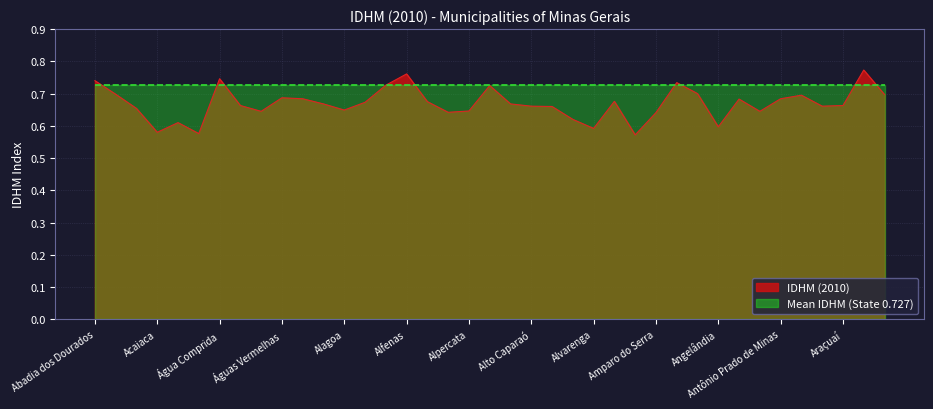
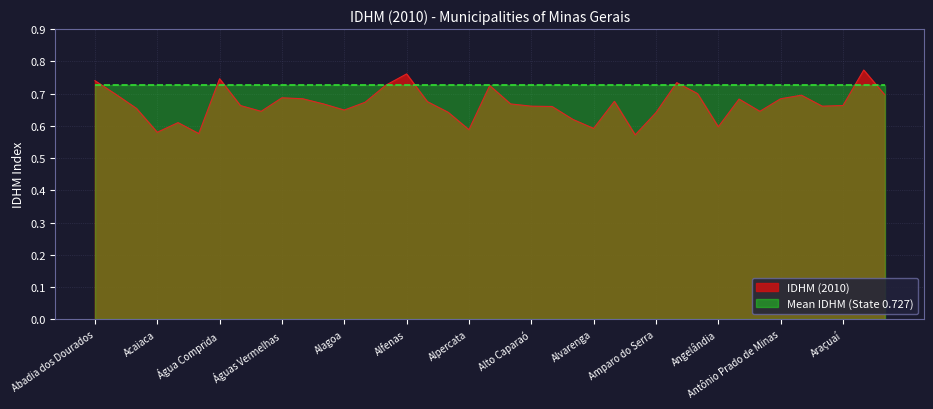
  {
    "IDHM (2010)": {
      "Abadia dos Dourados": 0.74,
      "Acaiaca": 0.58,
      "Água Comprida": 0.75,
      "Águas Vermelhas": 0.69,
      "Alagoa": 0.65,
      "Alfenas": 0.76,
-     "Alpercata": 0.65,
+     "Alpercata": 0.59,
      "Alto Caparaó": 0.66,
      "Alvarenga": 0.59,
      "Amparo do Serra": 0.64,
      "Angelândia": 0.60,
      "Antônio Prado de Minas": 0.68,
      "Araçuaí": 0.66
    }
  }
